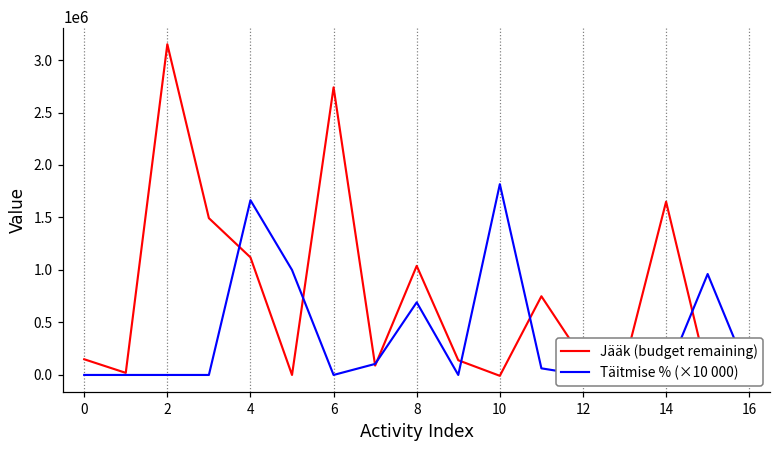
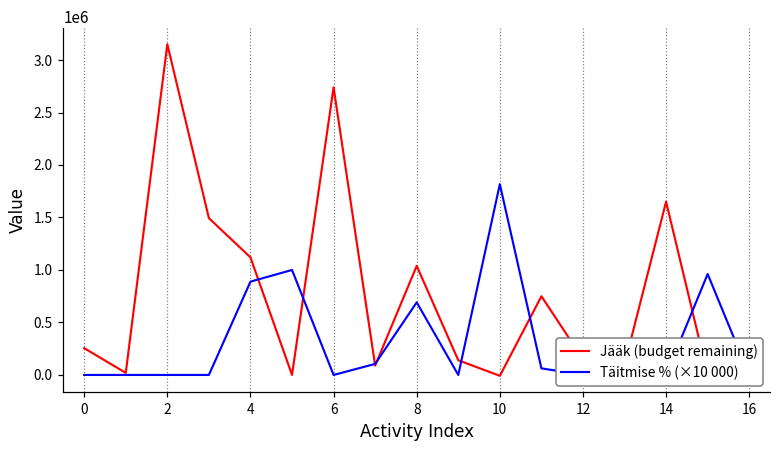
  {
    "Jääk (budget remaining)": {
-     "0": 100000,
+     "0": 300000,
      "2": 3200000,
      "4": 1100000,
      "6": 2700000,
      "8": 1000000,
      "10": 0,
      "14": 1700000
    },
    "Täitmise % (×10 000)": {
      "0": 0,
      "2": 0,
-     "4": 1700000,
+     "4": 900000,
      "6": 0,
      "8": 700000,
      "10": 1800000
    }
  }
